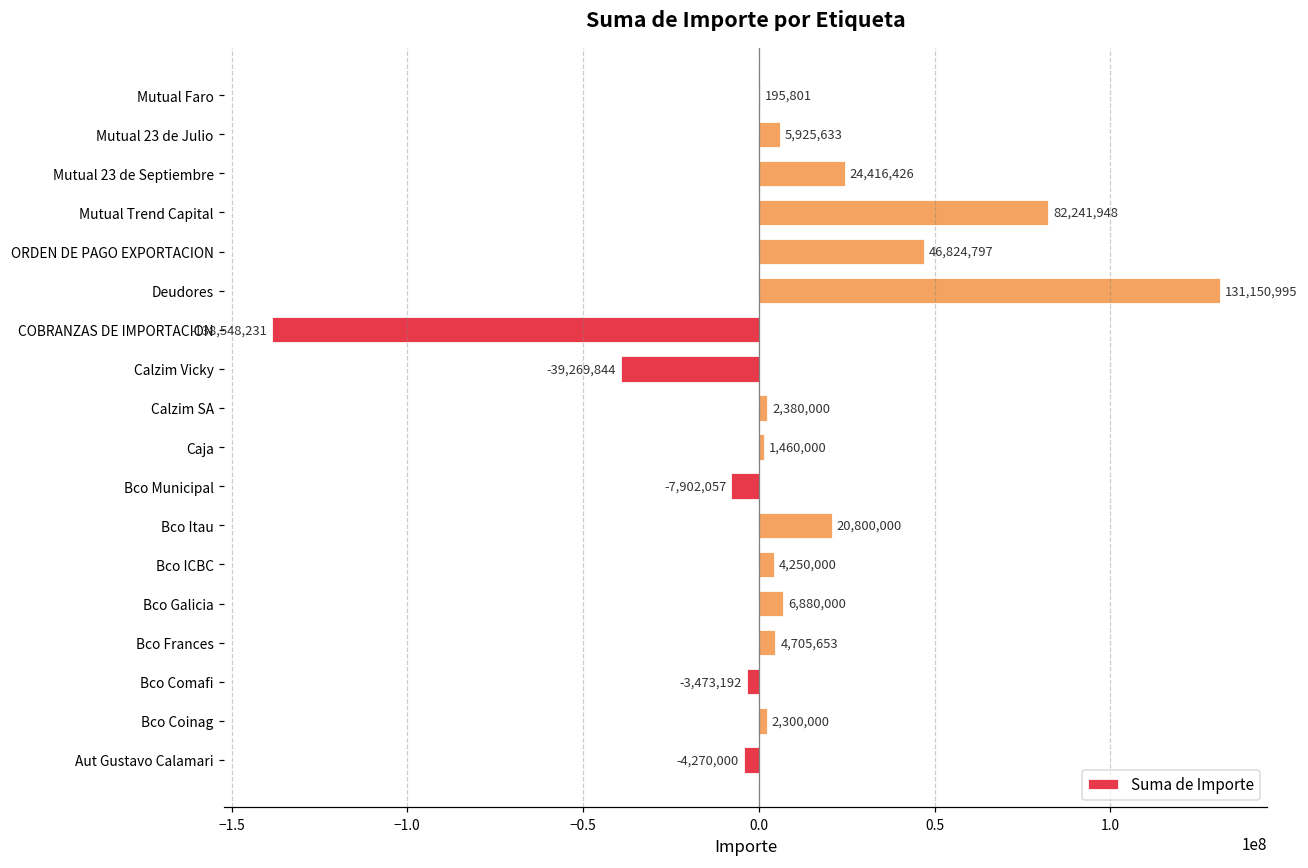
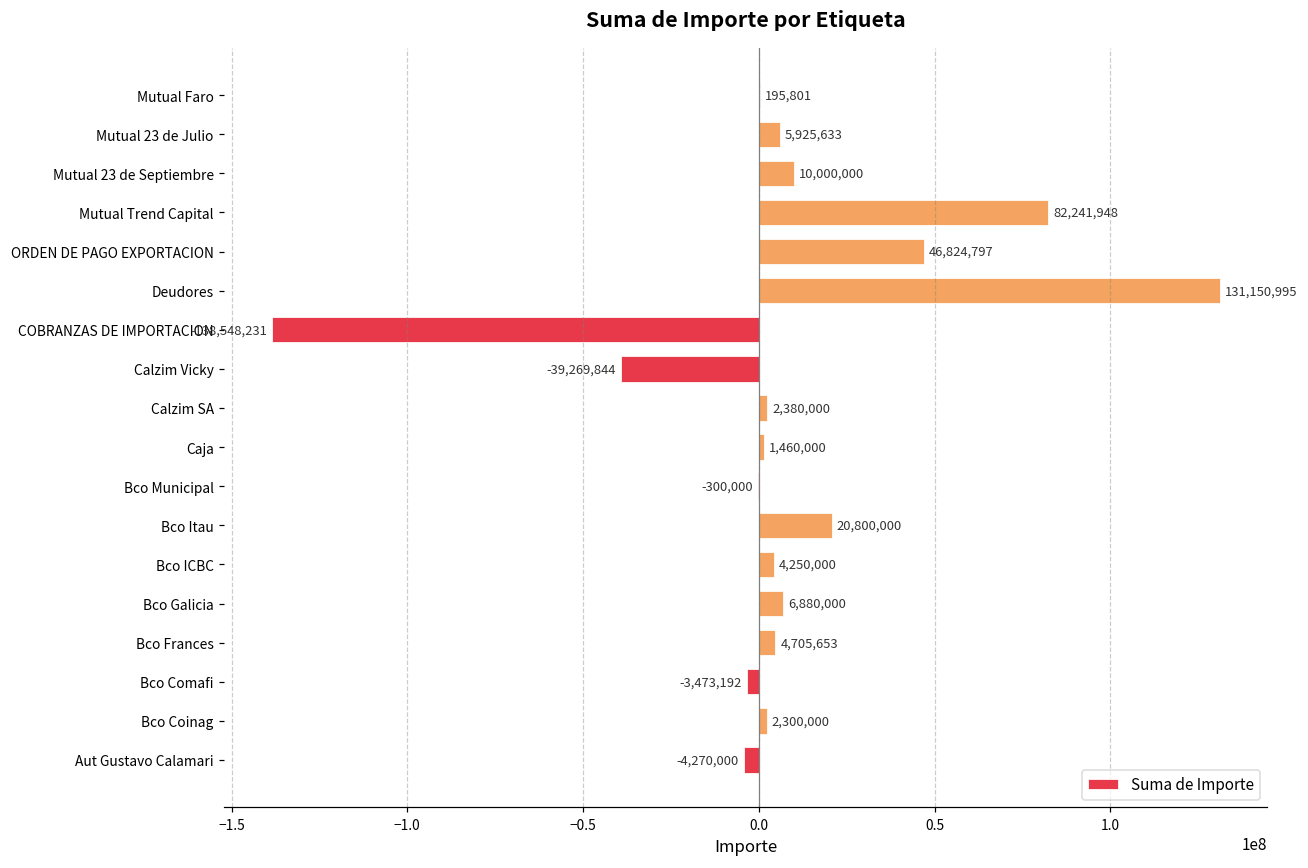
  {
    "Mutual Faro": "195,801",
    "Mutual 23 de Julio": "5,925,633",
-   "Mutual 23 de Septiembre": "24,416,426",
+   "Mutual 23 de Septiembre": "10,000,000",
    "Mutual Trend Capital": "82,241,948",
    "ORDEN DE PAGO EXPORTACION": "46,824,797",
    "Deudores": "131,150,995",
    "COBRANZAS DE IMPORTACION": "-138,548,231",
    "Calzim Vicky": "-39,269,844",
    "Calzim SA": "2,380,000",
    "Caja": "1,460,000",
-   "Bco Municipal": "-7,902,057",
+   "Bco Municipal": "-300,000",
    "Bco Itau": "20,800,000",
    "Bco ICBC": "4,250,000",
    "Bco Galicia": "6,880,000",
    "Bco Frances": "4,705,653",
    "Bco Comafi": "-3,473,192",
    "Bco Coinag": "2,300,000",
    "Aut Gustavo Calamari": "-4,270,000"
  }
